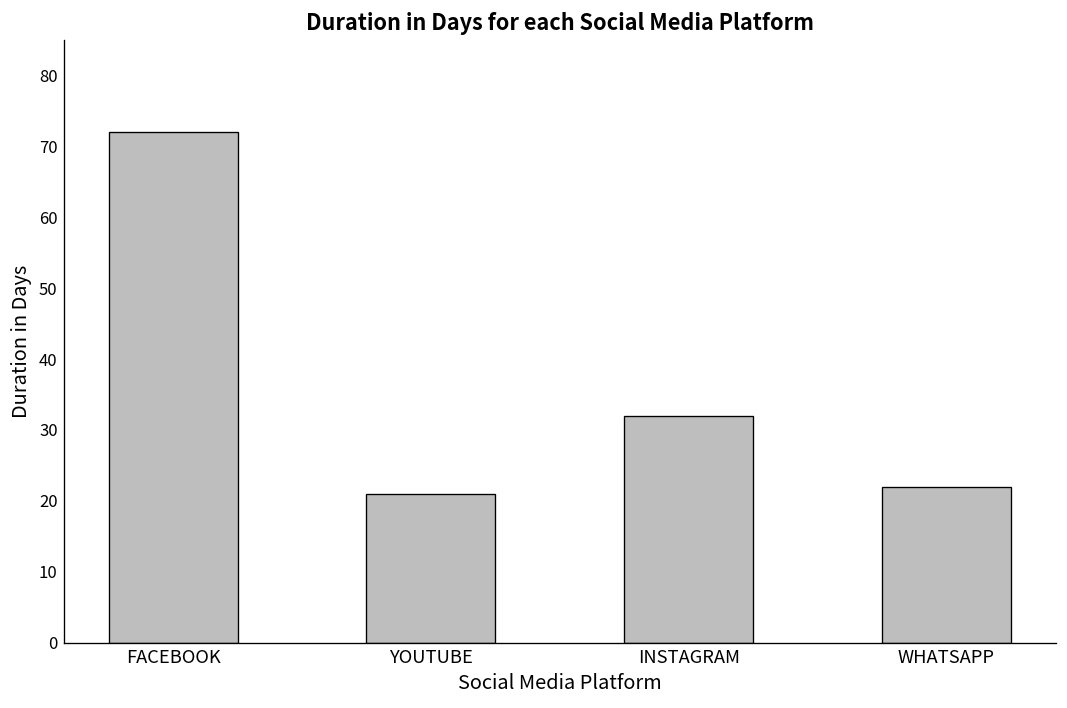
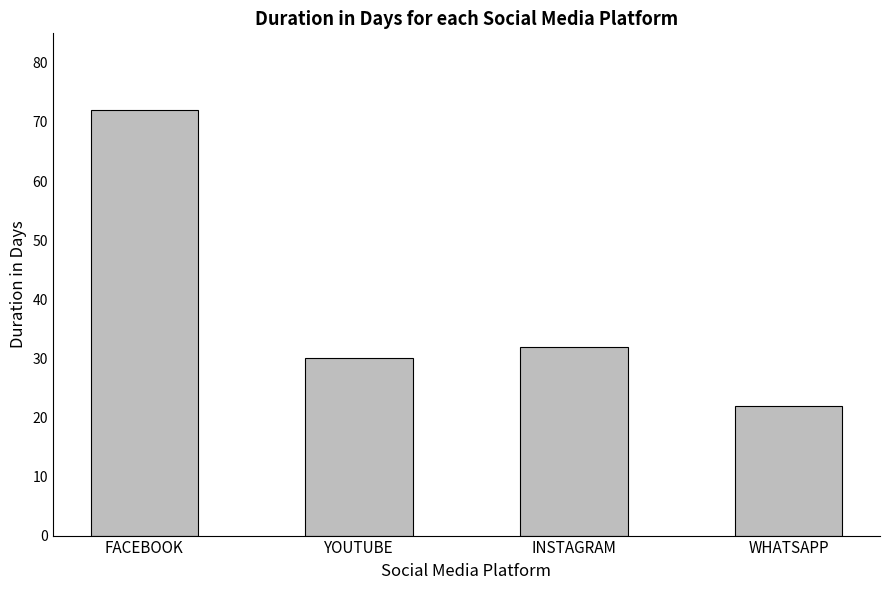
  {
    "FACEBOOK": 72,
-   "YOUTUBE": 21,
+   "YOUTUBE": 30,
    "INSTAGRAM": 32,
    "WHATSAPP": 22
  }
